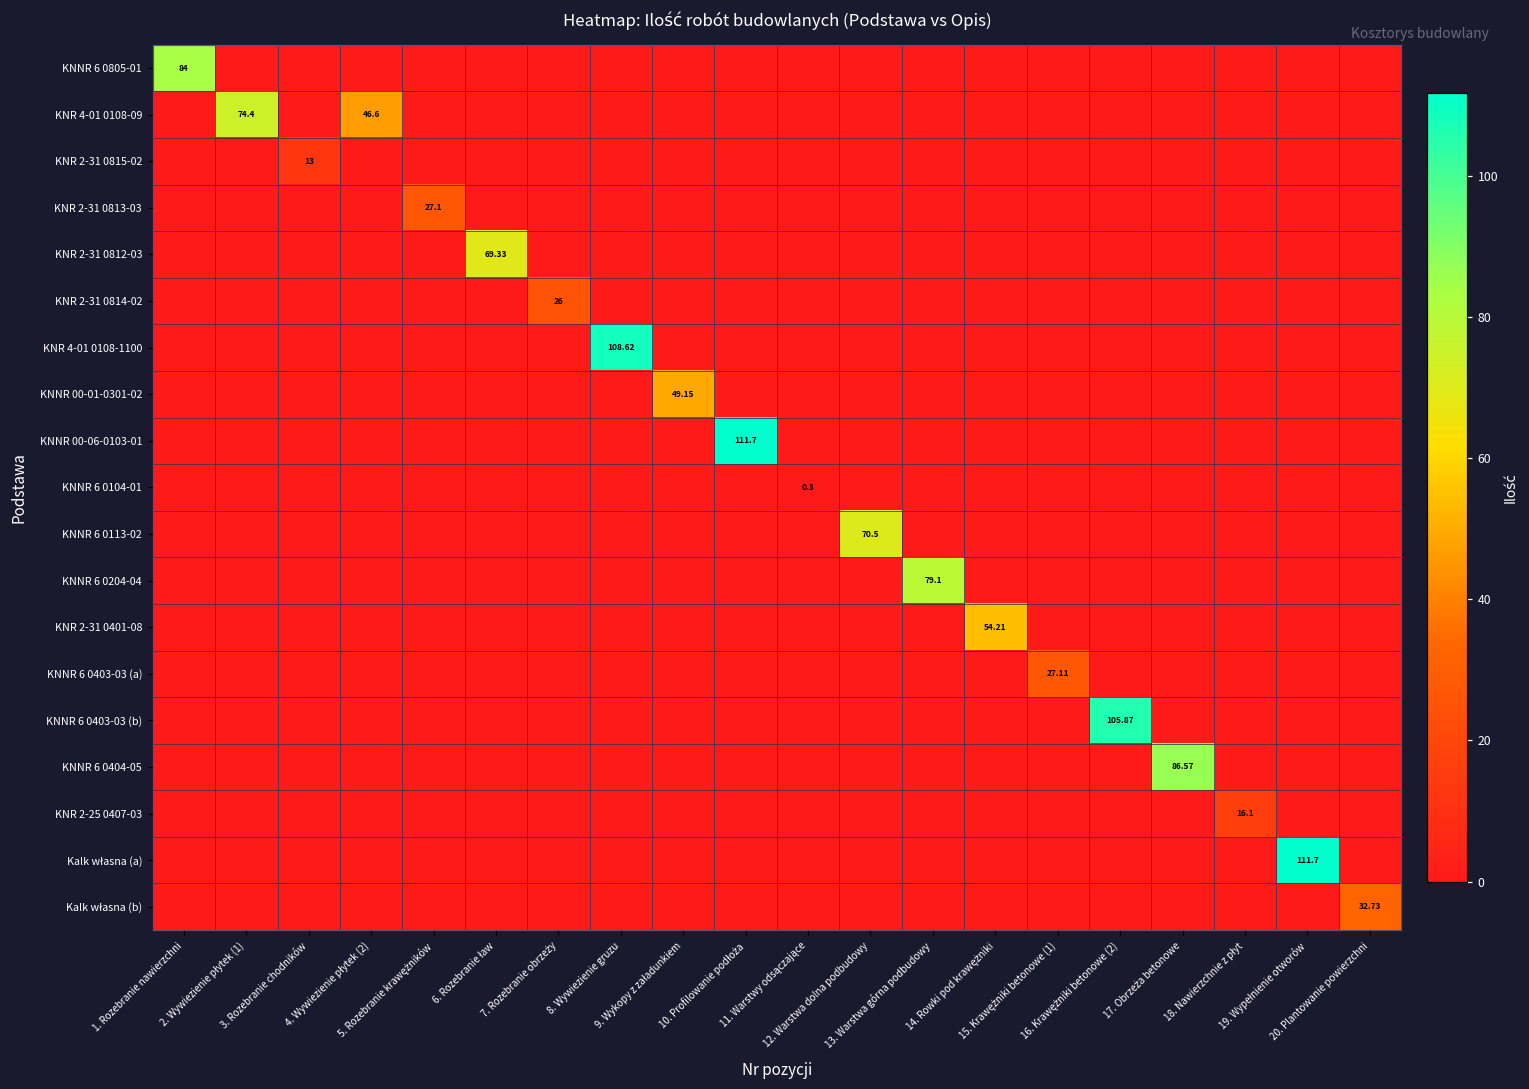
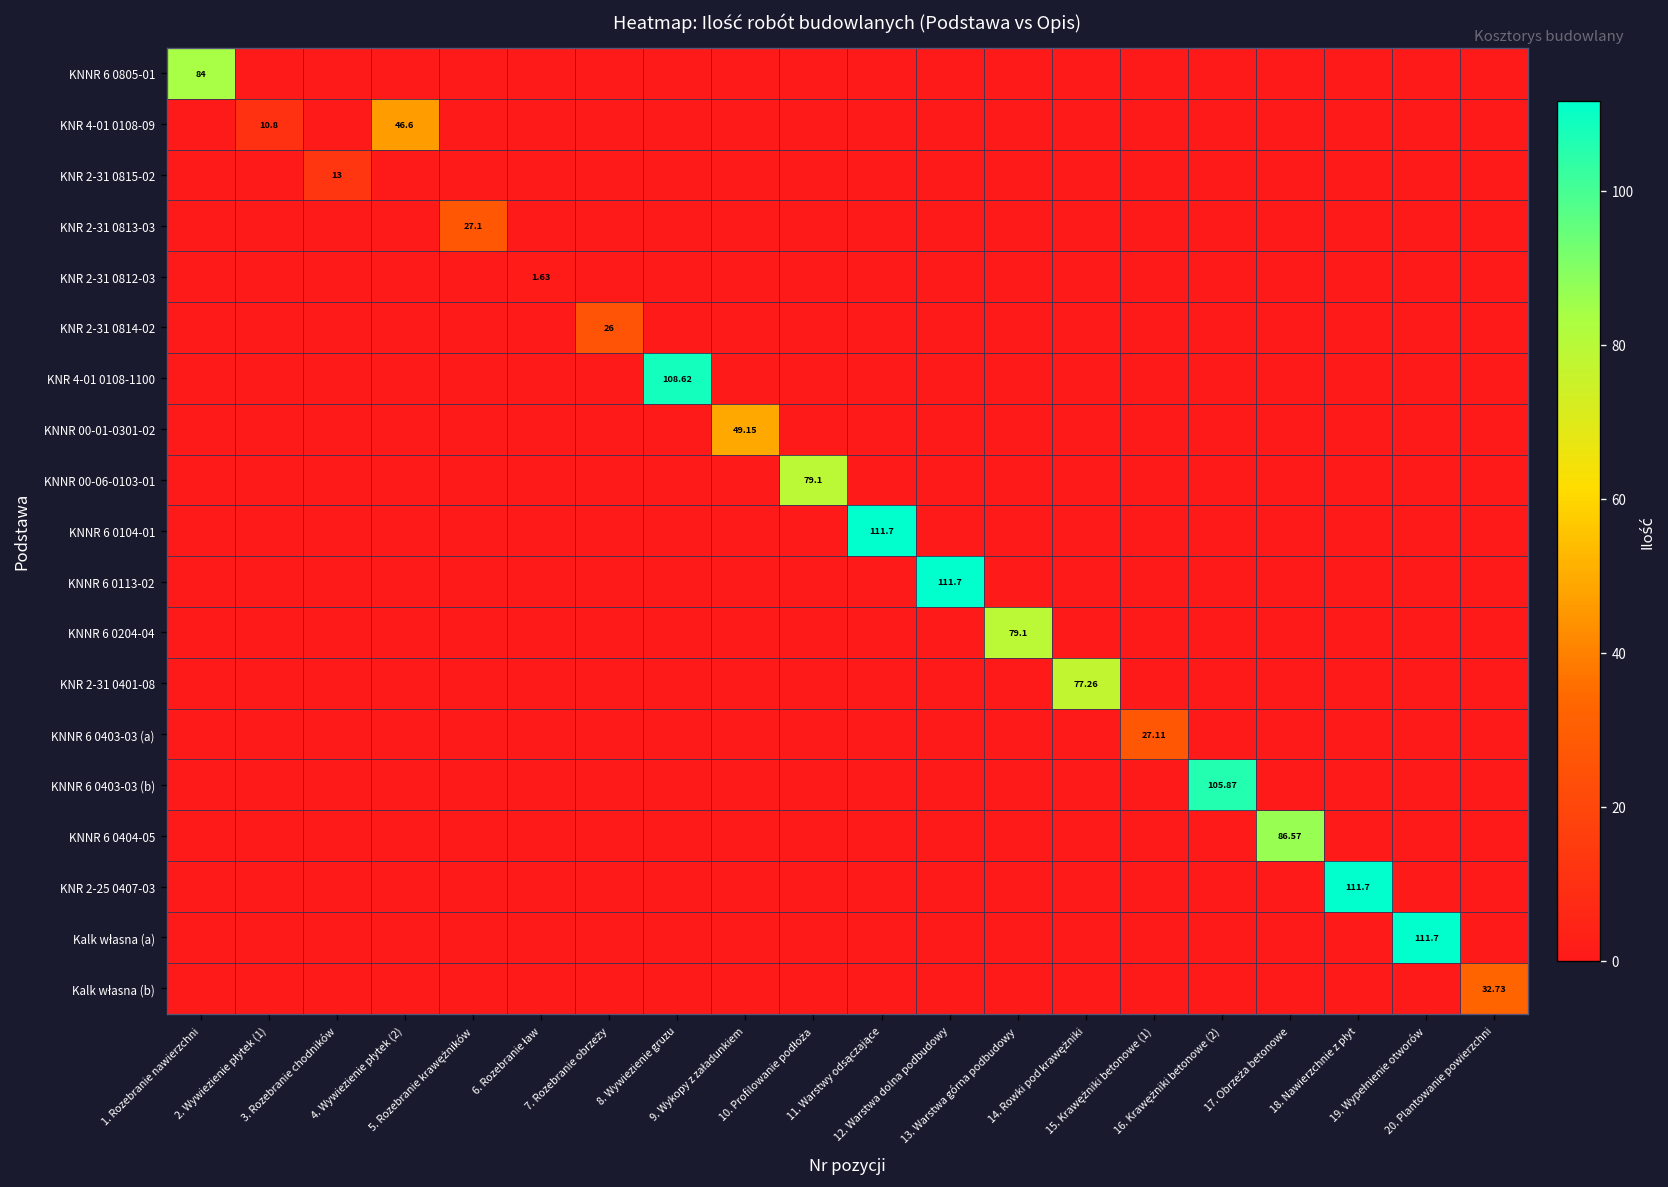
  {
    "KNNR 6 0805-01": {
      "1. Rozebranie nawierzchni": 84
    },
    "KNR 4-01 0108-09": {
-     "2. Wywiezienie płytek (1)": 74.4,
+     "2. Wywiezienie płytek (1)": 10.8,
      "4. Wywiezienie płytek (2)": 46.6
    },
    "KNR 2-31 0815-02": {
      "3. Rozebranie chodników": 13
    },
    "KNR 2-31 0813-03": {
      "5. Rozebranie krawężników": 27.1
    },
    "KNR 2-31 0812-03": {
-     "6. Rozebranie ław": 69.33
+     "6. Rozebranie ław": 1.63
    },
    "KNR 2-31 0814-02": {
      "7. Rozebranie obrzeży": 26
    },
    "KNR 4-01 0108-1100": {
      "8. Wywiezienie gruzu": 108.62
    },
    "KNNR 00-01-0301-02": {
      "9. Wykopy z załadunkiem": 49.15
    },
    "KNNR 00-06-0103-01": {
-     "10. Profilowanie podłoża": 111.7
+     "10. Profilowanie podłoża": 79.1
    },
    "KNNR 6 0104-01": {
-     "11. Warstwy odsączające": 0.3
+     "11. Warstwy odsączające": 111.7
    },
    "KNNR 6 0113-02": {
-     "12. Warstwa dolna podbudowy": 70.5
+     "12. Warstwa dolna podbudowy": 111.7
    },
    "KNNR 6 0204-04": {
      "13. Warstwa górna podbudowy": 79.1
    },
    "KNR 2-31 0401-08": {
-     "14. Rowki pod krawężniki": 54.21
+     "14. Rowki pod krawężniki": 77.26
    },
    "KNNR 6 0403-03 (a)": {
      "15. Krawężniki betonowe (1)": 27.11
    },
    "KNNR 6 0403-03 (b)": {
      "16. Krawężniki betonowe (2)": 105.87
    },
    "KNNR 6 0404-05": {
      "17. Obrzeża betonowe": 86.57
    },
    "KNR 2-25 0407-03": {
-     "18. Nawierzchnie z płyt": 16.1
+     "18. Nawierzchnie z płyt": 111.7
    },
    "Kalk własna (a)": {
      "19. Wypełnienie otworów": 111.7
    },
    "Kalk własna (b)": {
      "20. Plantowanie powierzchni": 32.73
    }
  }
